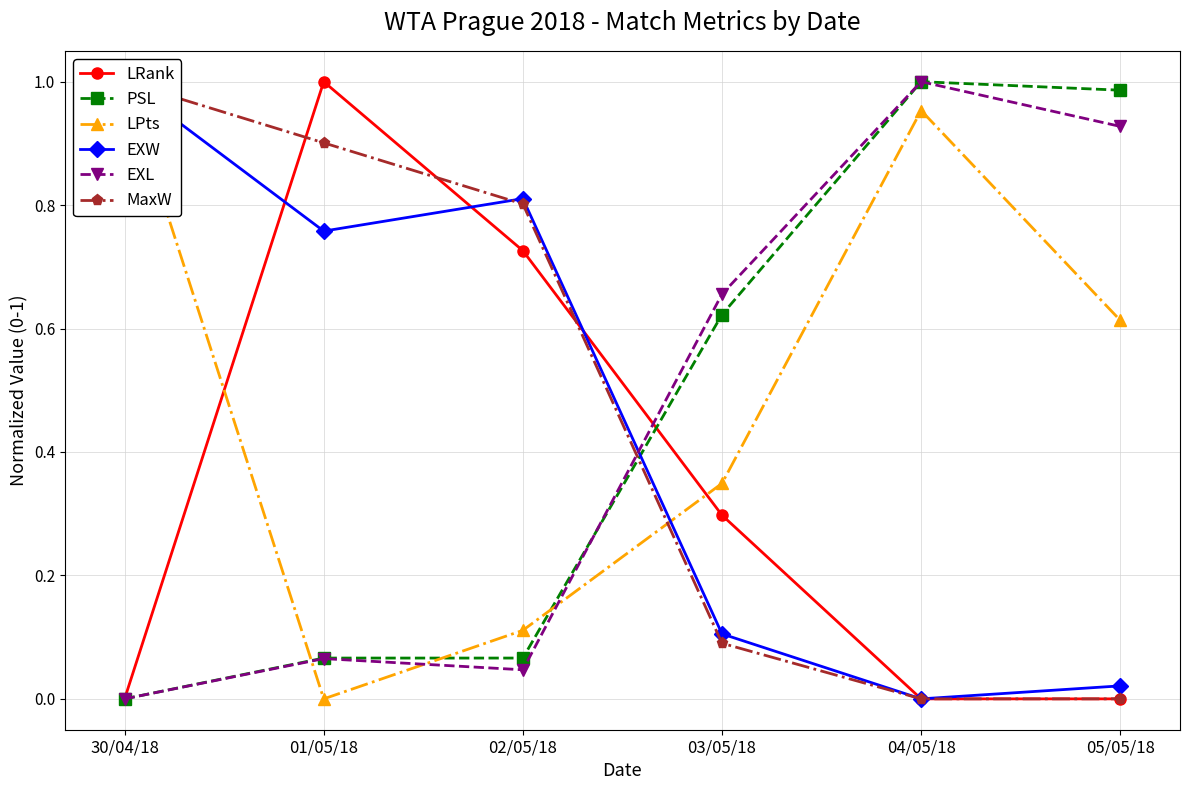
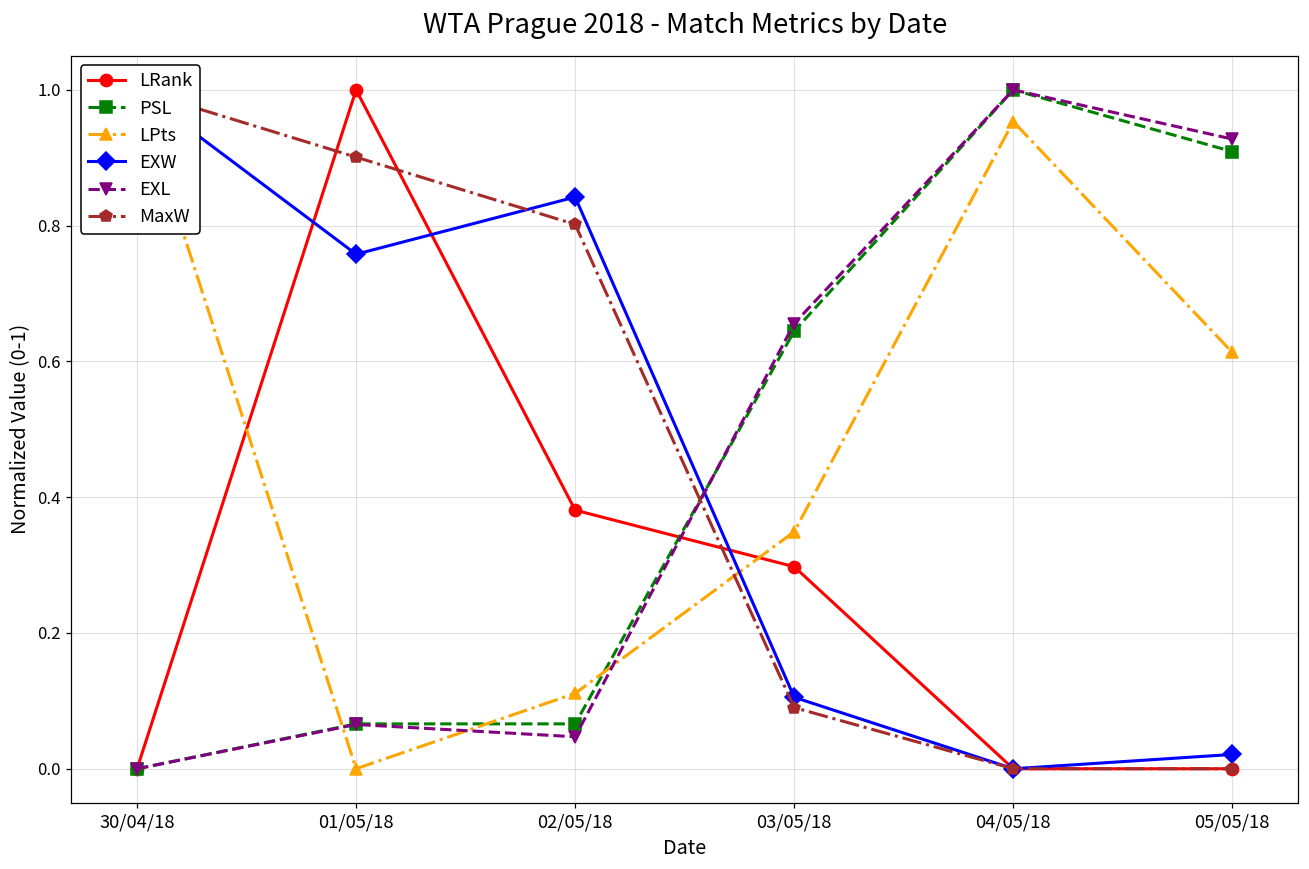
  {
    "LRank": {
      "01/05/18": 1.00,
-     "02/05/18": 0.73,
+     "02/05/18": 0.38,
      "03/05/18": 0.30
    },
    "PSL": {
      "02/05/18": 0.07,
-     "03/05/18": 0.62,
-     "05/05/18": 0.99
+     "03/05/18": 0.64,
+     "05/05/18": 0.91
    },
    "LPts": {
      "01/05/18": 0.00,
      "02/05/18": 0.11,
      "03/05/18": 0.35,
      "04/05/18": 0.95,
      "05/05/18": 0.61
    },
    "EXW": {
      "01/05/18": 0.76,
-     "02/05/18": 0.81,
+     "02/05/18": 0.84,
      "03/05/18": 0.11,
      "05/05/18": 0.02
    },
    "EXL": {
      "02/05/18": 0.05,
      "03/05/18": 0.66,
      "05/05/18": 0.93
    },
    "MaxW": {
      "01/05/18": 0.90,
      "02/05/18": 0.80,
      "03/05/18": 0.09
    }
  }
